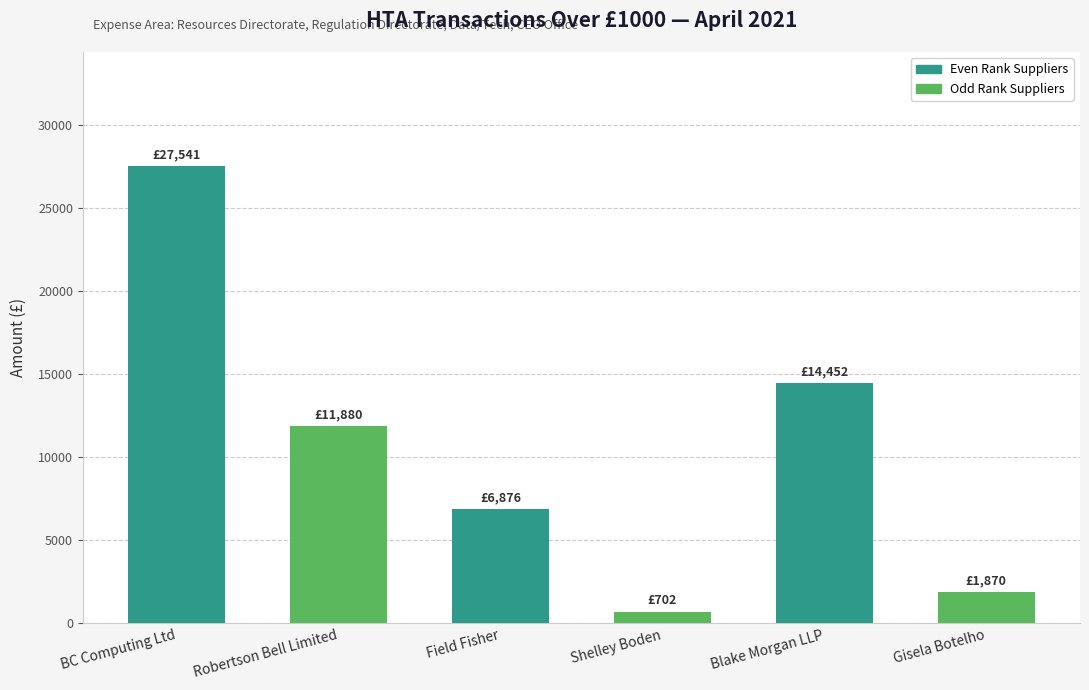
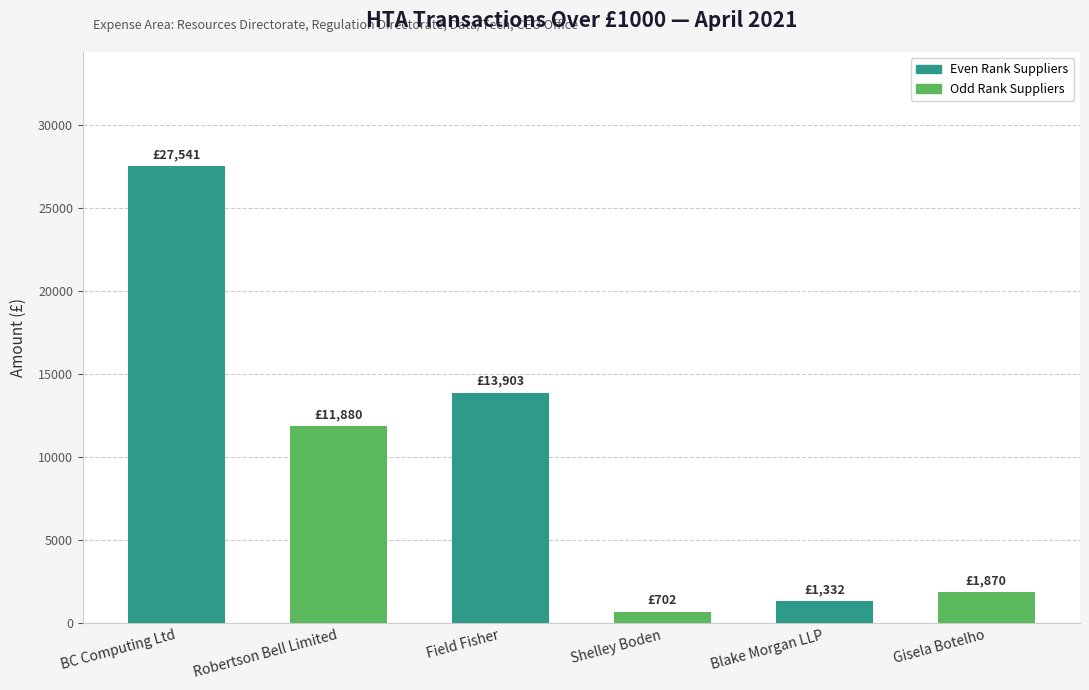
  {
    "BC Computing Ltd": "£27,541",
    "Robertson Bell Limited": "£11,880",
-   "Field Fisher": "£6,876",
+   "Field Fisher": "£13,903",
    "Shelley Boden": "£702",
-   "Blake Morgan LLP": "£14,452",
+   "Blake Morgan LLP": "£1,332",
    "Gisela Botelho": "£1,870"
  }
